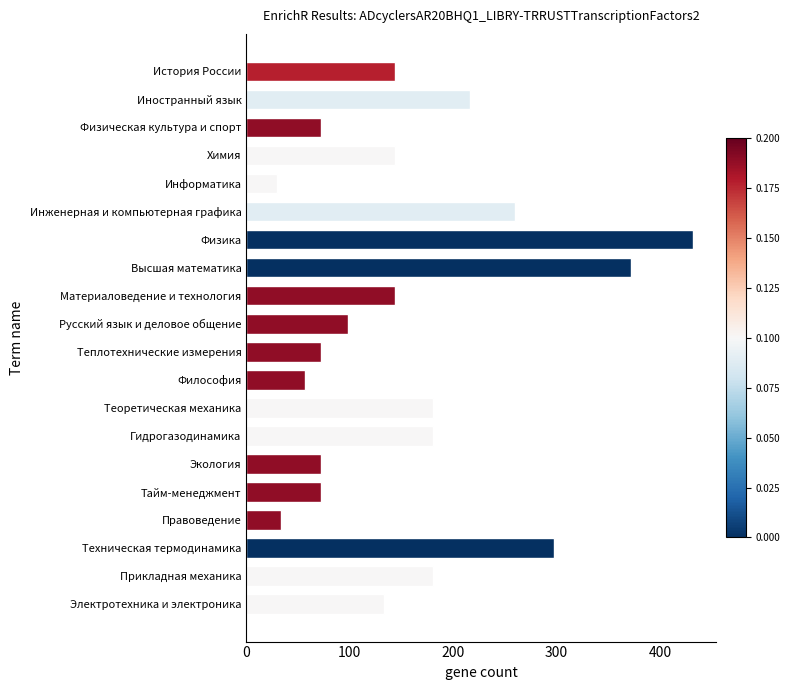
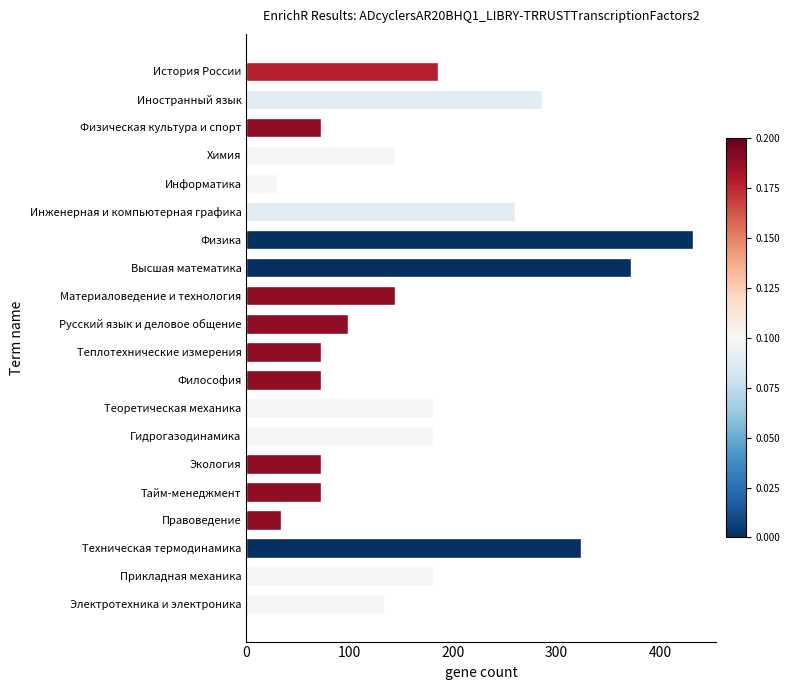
  {
-   "История России": 144,
-   "Иностранный язык": 216,
+   "История России": 185,
+   "Иностранный язык": 286,
    "Физическая культура и спорт": 72,
    "Химия": 144,
    "Информатика": 30,
    "Инженерная и компьютерная графика": 260,
    "Физика": 432,
    "Высшая математика": 372,
    "Материаловедение и технология": 144,
    "Русский язык и деловое общение": 98,
    "Теплотехнические измерения": 72,
-   "Философия": 57,
+   "Философия": 72,
    "Теоретическая механика": 180,
    "Гидрогазодинамика": 180,
    "Экология": 72,
    "Тайм-менеджмент": 72,
    "Правоведение": 34,
-   "Техническая термодинамика": 297,
+   "Техническая термодинамика": 324,
    "Прикладная механика": 180,
    "Электротехника и электроника": 133
  }
